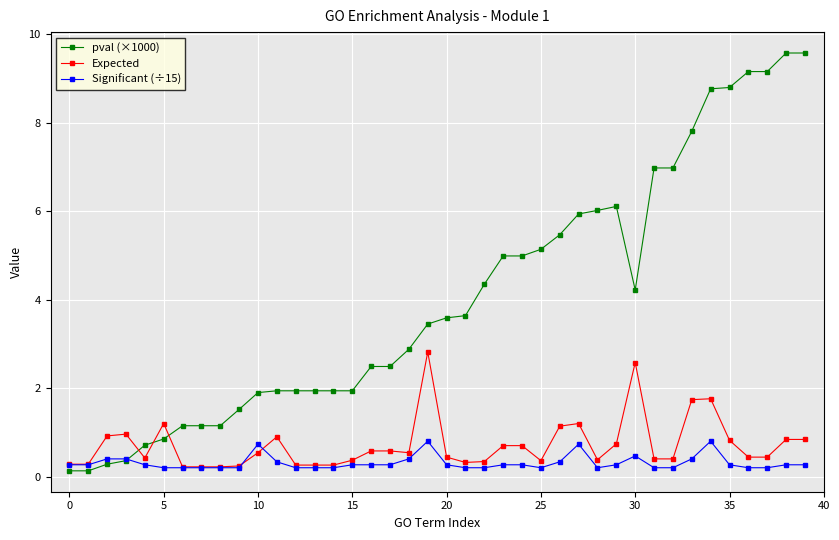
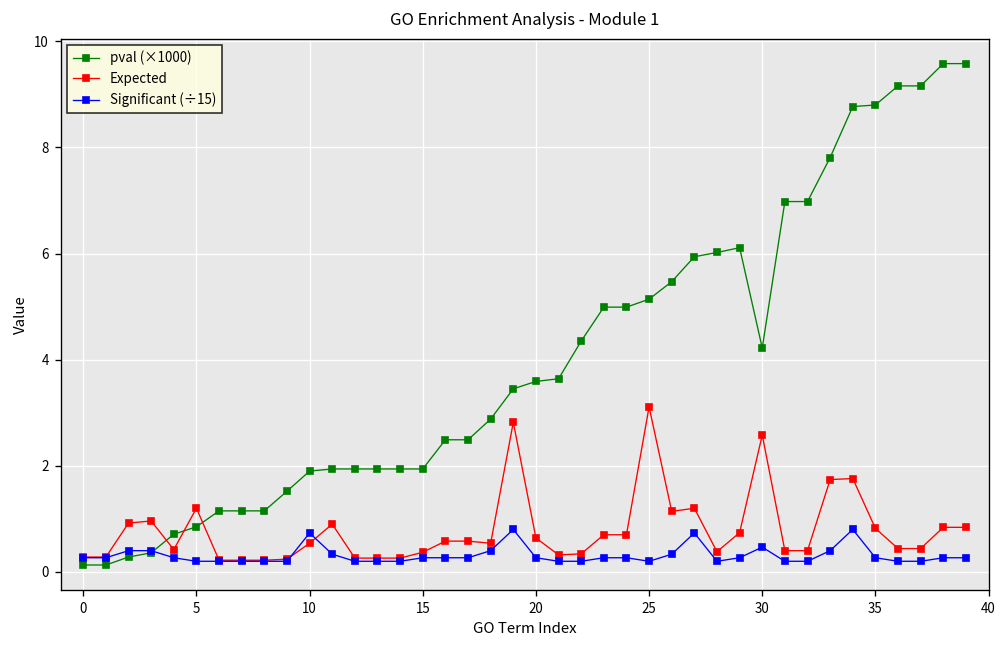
  {
    "pval (×1000)": {
      "0": 0.1,
      "5": 0.9,
      "10": 1.9,
      "15": 1.9,
      "20": 3.6,
      "25": 5.1,
      "30": 4.2,
      "35": 8.8
    },
    "Expected": {
      "5": 1.2,
      "10": 0.5,
      "15": 0.4,
-     "20": 0.4,
-     "25": 0.4,
+     "20": 0.6,
+     "25": 3.1,
      "30": 2.6,
      "35": 0.8
    },
    "Significant (÷15)": {
      "5": 0.2,
      "10": 0.7,
      "15": 0.3,
      "20": 0.3,
      "25": 0.2,
      "30": 0.5,
      "35": 0.3
    }
  }
